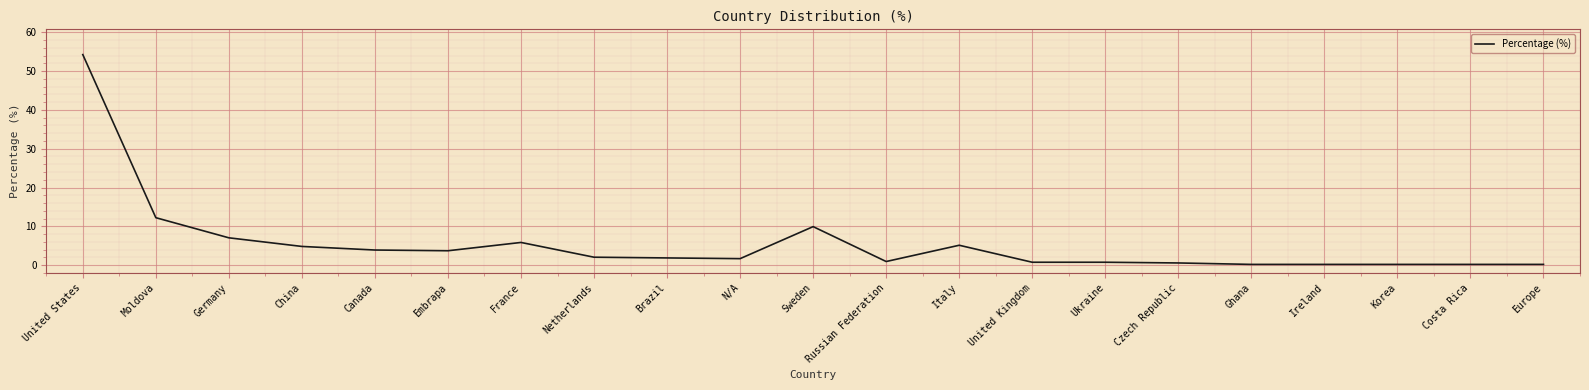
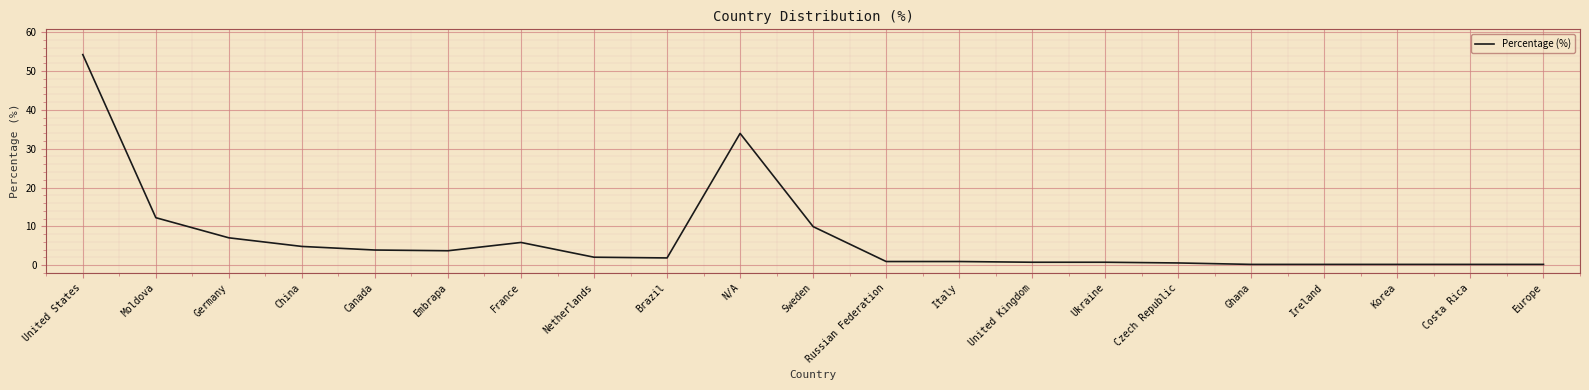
  {
    "United States": 54,
    "Moldova": 12,
    "Germany": 7,
    "China": 5,
    "Canada": 4,
    "Embrapa": 4,
    "France": 6,
    "Netherlands": 2,
    "Brazil": 2,
-   "N/A": 2,
+   "N/A": 34,
    "Sweden": 10,
    "Russian Federation": 1,
-   "Italy": 5,
+   "Italy": 1,
    "United Kingdom": 1,
    "Ukraine": 1,
    "Czech Republic": 1,
    "Ghana": 0,
    "Ireland": 0,
    "Korea": 0,
    "Costa Rica": 0,
    "Europe": 0
  }
